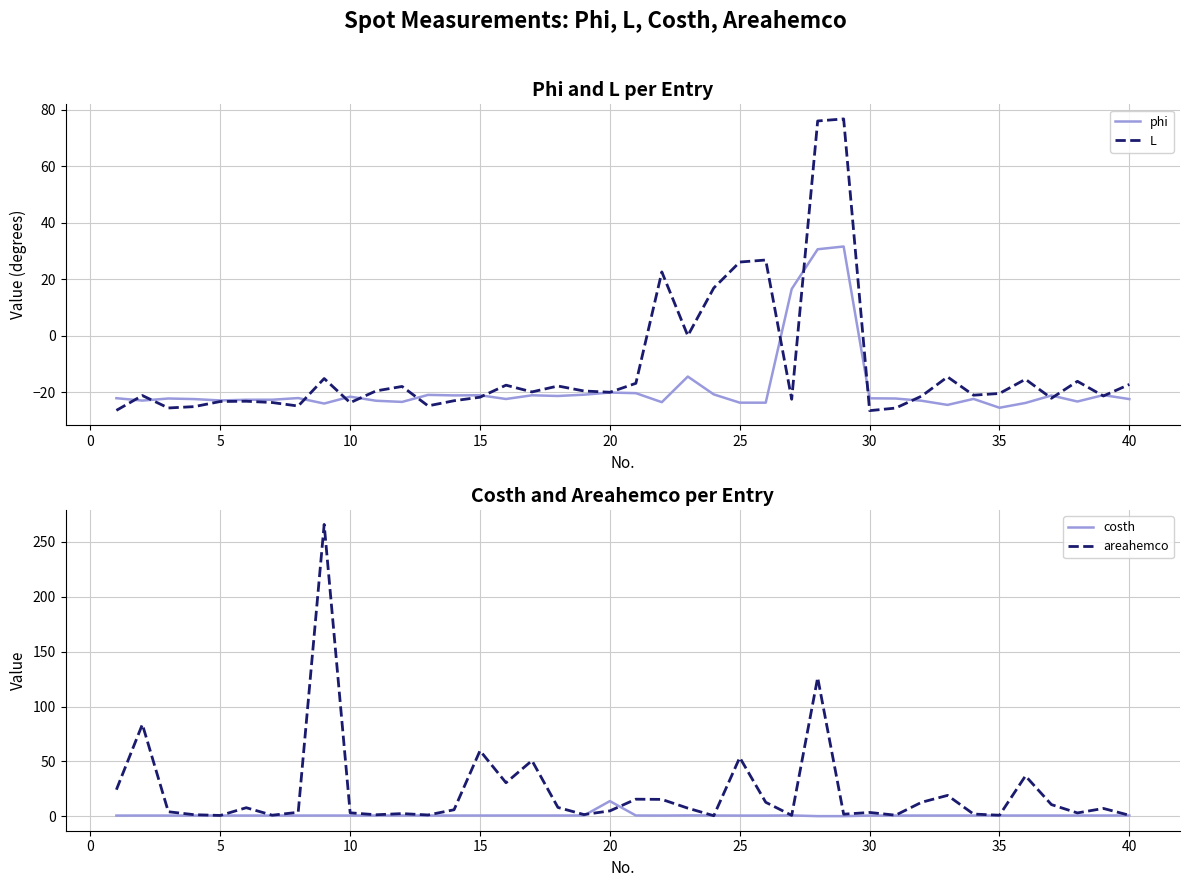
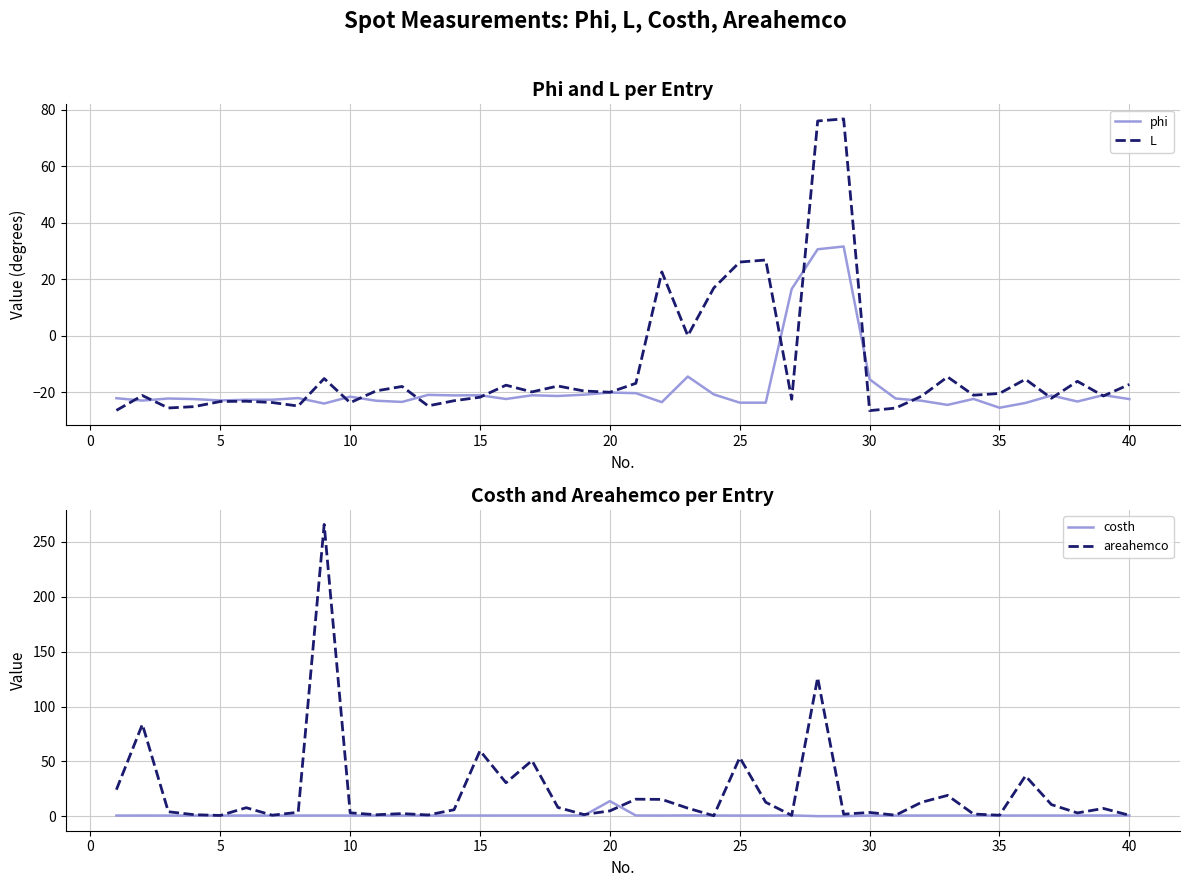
  {
    "Phi and L per Entry": {
      "phi": {
        "10": -22,
        "25": -24,
-       "30": -22,
+       "30": -15,
        "35": -25,
        "40": -22
      },
      "L": {
        "10": -24,
        "25": 26,
        "30": -27,
        "35": -20,
        "40": -17
      }
    },
    "Costh and Areahemco per Entry": {
      "costh": {
        "10": 1,
        "15": 1,
        "20": 14,
        "25": 1,
        "30": 1
      },
      "areahemco": {
        "10": 3,
        "15": 60,
        "20": 5,
        "25": 54,
        "30": 4
      }
    }
  }
